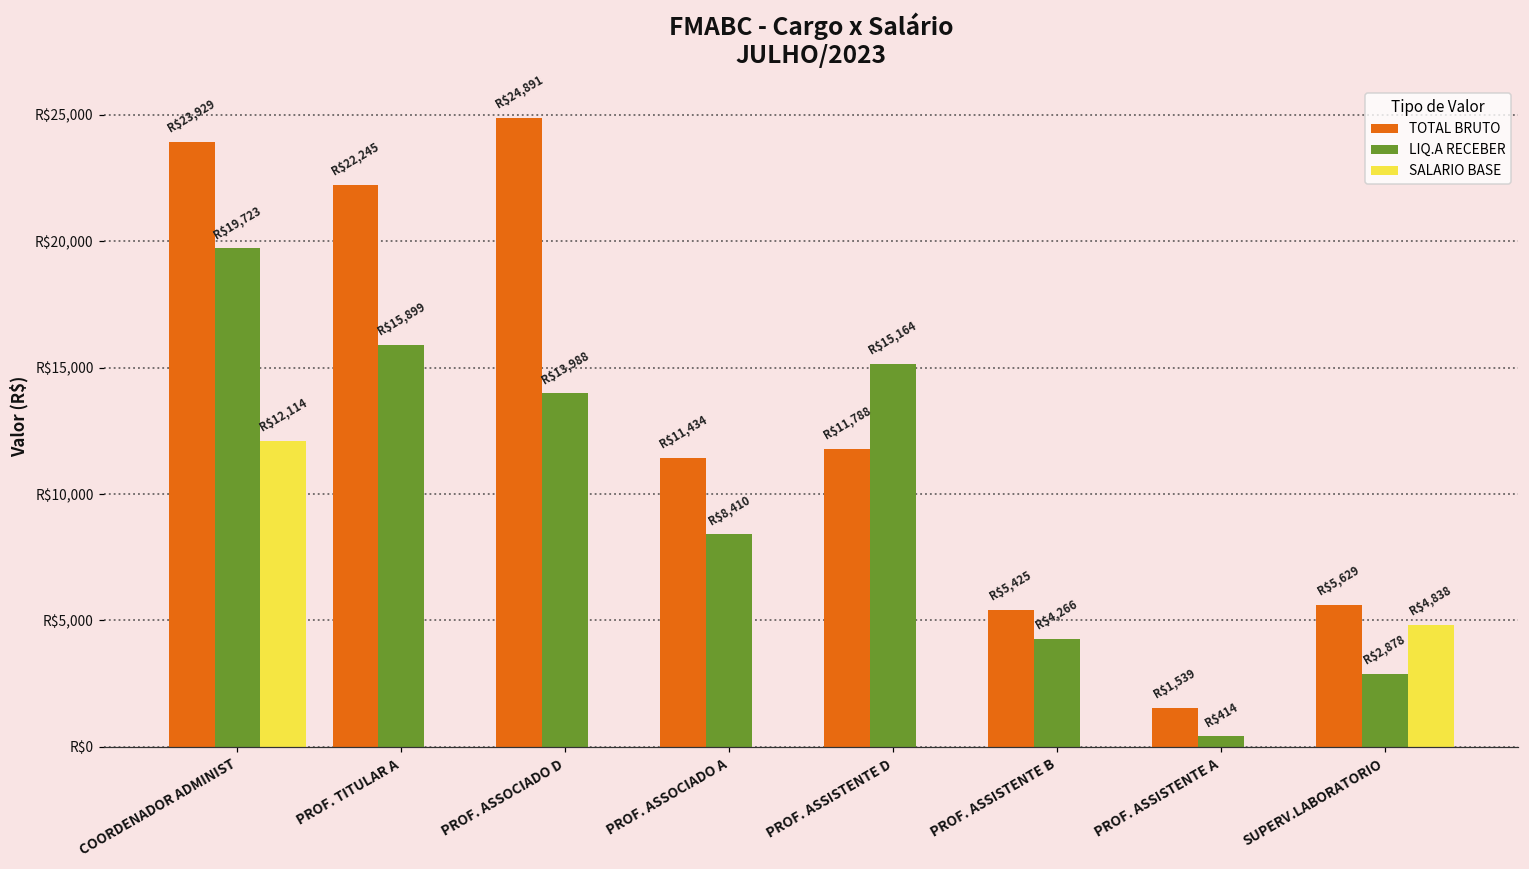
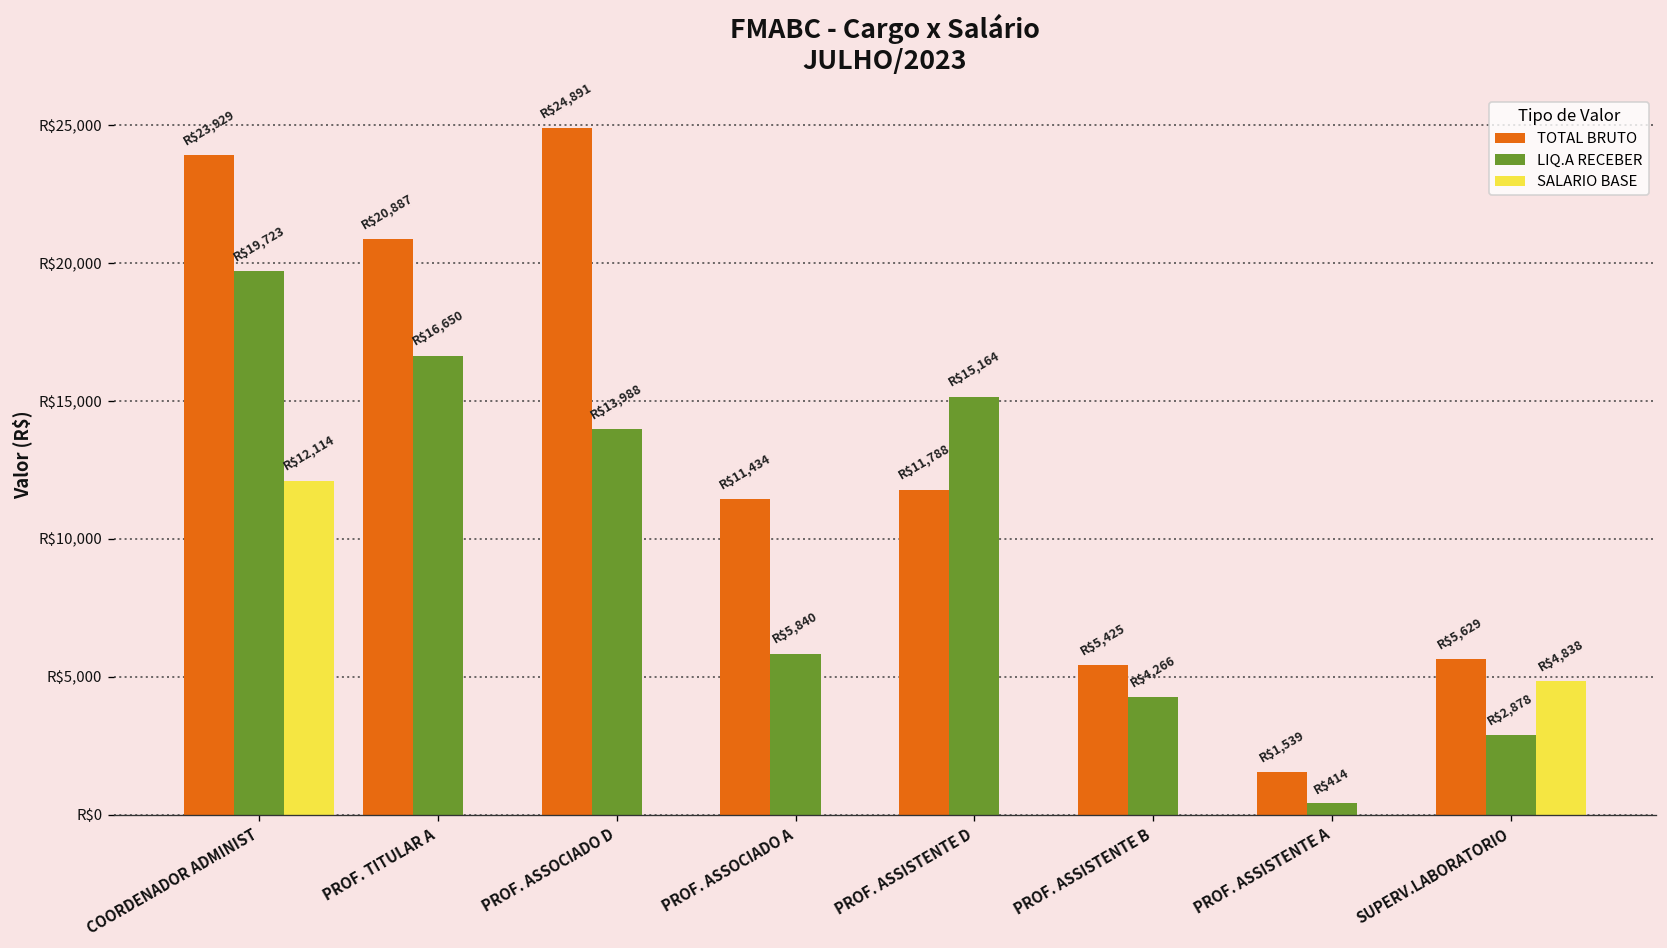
  {
    "TOTAL BRUTO": {
      "COORDENADOR ADMINIST": "$23,929",
-     "PROF. TITULAR A": "$22,245",
+     "PROF. TITULAR A": "$20,887",
      "PROF. ASSOCIADO D": "$24,891",
      "PROF. ASSOCIADO A": "$11,434",
      "PROF. ASSISTENTE D": "$11,788",
      "PROF. ASSISTENTE B": "$5,425",
      "PROF. ASSISTENTE A": "$1,539",
      "SUPERV.LABORATORIO": "$5,629"
    },
    "LIQ.A RECEBER": {
      "COORDENADOR ADMINIST": "$19,723",
-     "PROF. TITULAR A": "$15,899",
+     "PROF. TITULAR A": "$16,650",
      "PROF. ASSOCIADO D": "$13,988",
-     "PROF. ASSOCIADO A": "$8,410",
+     "PROF. ASSOCIADO A": "$5,840",
      "PROF. ASSISTENTE D": "$15,164",
      "PROF. ASSISTENTE B": "$4,266",
      "PROF. ASSISTENTE A": "$414",
      "SUPERV.LABORATORIO": "$2,878"
    },
    "SALARIO BASE": {
      "COORDENADOR ADMINIST": "$12,114",
      "SUPERV.LABORATORIO": "$4,838"
    }
  }
